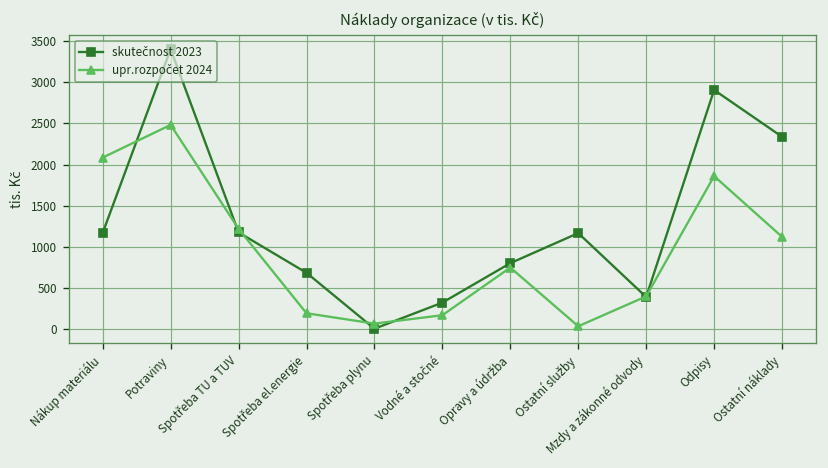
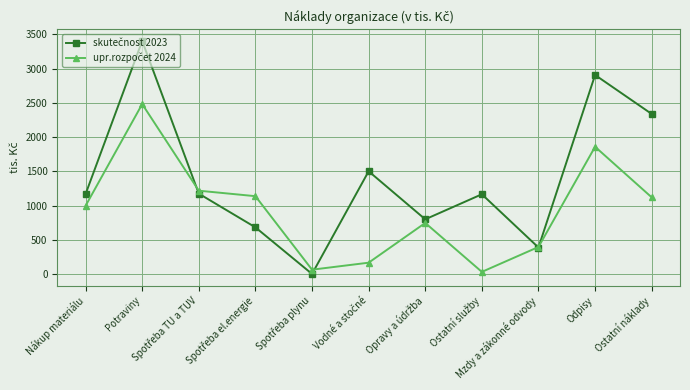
  {
    "skutečnost 2023": {
      "Nákup materiálu": 1200,
      "Spotřeba TU a TUV": 1200,
      "Spotřeba el.energie": 700,
      "Spotřeba plynu": 0,
-     "Vodné a stočné": 300,
+     "Vodné a stočné": 1500,
      "Opravy a údržba": 800,
      "Ostatní služby": 1200,
      "Odpisy": 2900,
      "Ostatní náklady": 2300
    },
    "upr.rozpočet 2024": {
-     "Nákup materiálu": 2100,
+     "Nákup materiálu": 1000,
      "Potraviny": 2500,
      "Spotřeba TU a TUV": 1200,
-     "Spotřeba el.energie": 200,
+     "Spotřeba el.energie": 1100,
      "Spotřeba plynu": 100,
      "Vodné a stočné": 200,
      "Opravy a údržba": 800,
      "Ostatní služby": 0,
      "Odpisy": 1900,
      "Ostatní náklady": 1100
    }
  }
